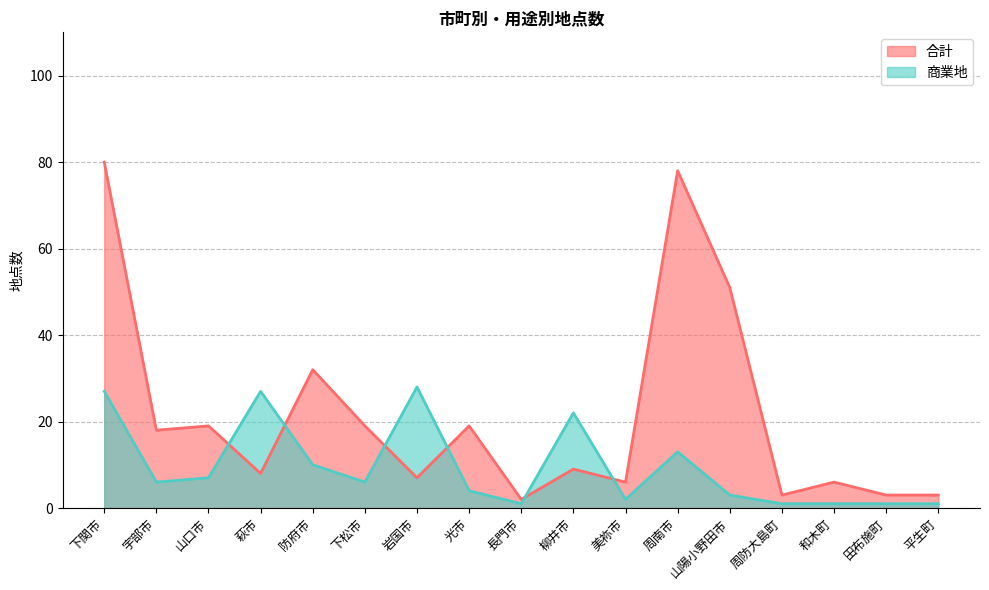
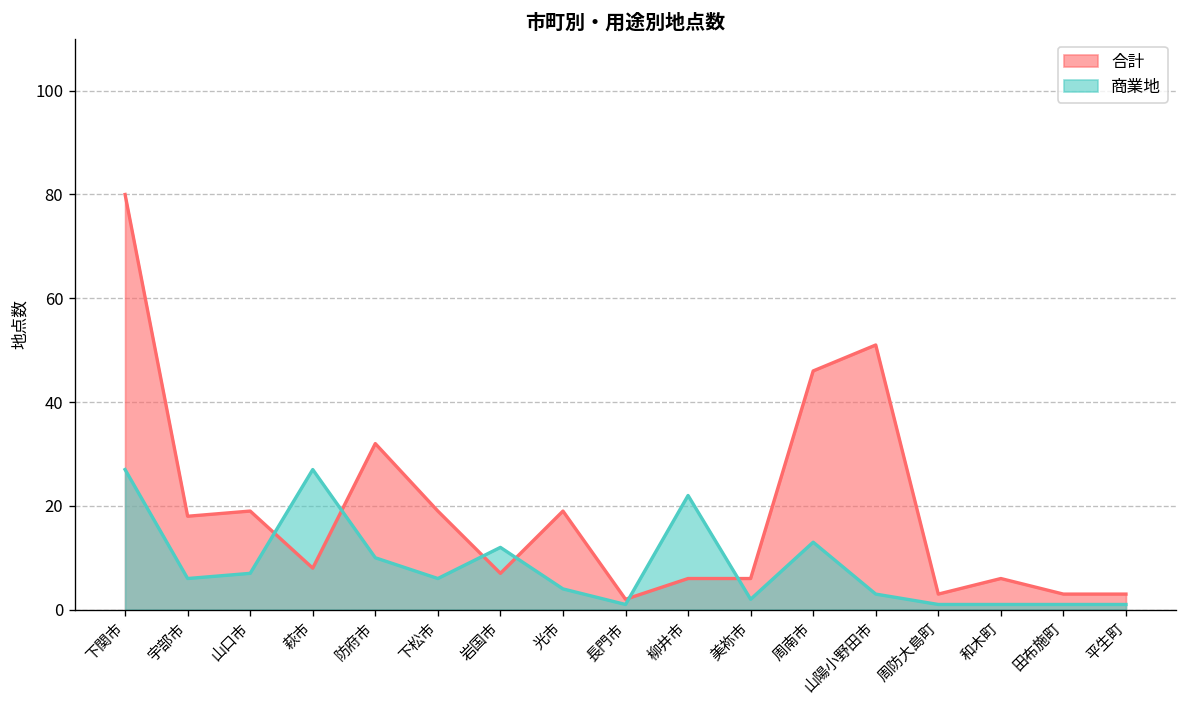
  {
    "合計": {
      "下関市": 80,
      "宇部市": 18,
      "山口市": 19,
      "萩市": 8,
      "防府市": 32,
      "下松市": 19,
      "岩国市": 7,
      "光市": 19,
      "長門市": 2,
-     "柳井市": 9,
+     "柳井市": 6,
      "美祢市": 6,
-     "周南市": 78,
+     "周南市": 46,
      "山陽小野田市": 51,
      "周防大島町": 3,
      "和木町": 6,
      "田布施町": 3,
      "平生町": 3
    },
    "商業地": {
      "下関市": 27,
      "宇部市": 6,
      "山口市": 7,
      "萩市": 27,
      "防府市": 10,
      "下松市": 6,
-     "岩国市": 28,
+     "岩国市": 12,
      "光市": 4,
      "長門市": 1,
      "柳井市": 22,
      "美祢市": 2,
      "周南市": 13,
      "山陽小野田市": 3,
      "周防大島町": 1,
      "和木町": 1,
      "田布施町": 1,
      "平生町": 1
    }
  }
